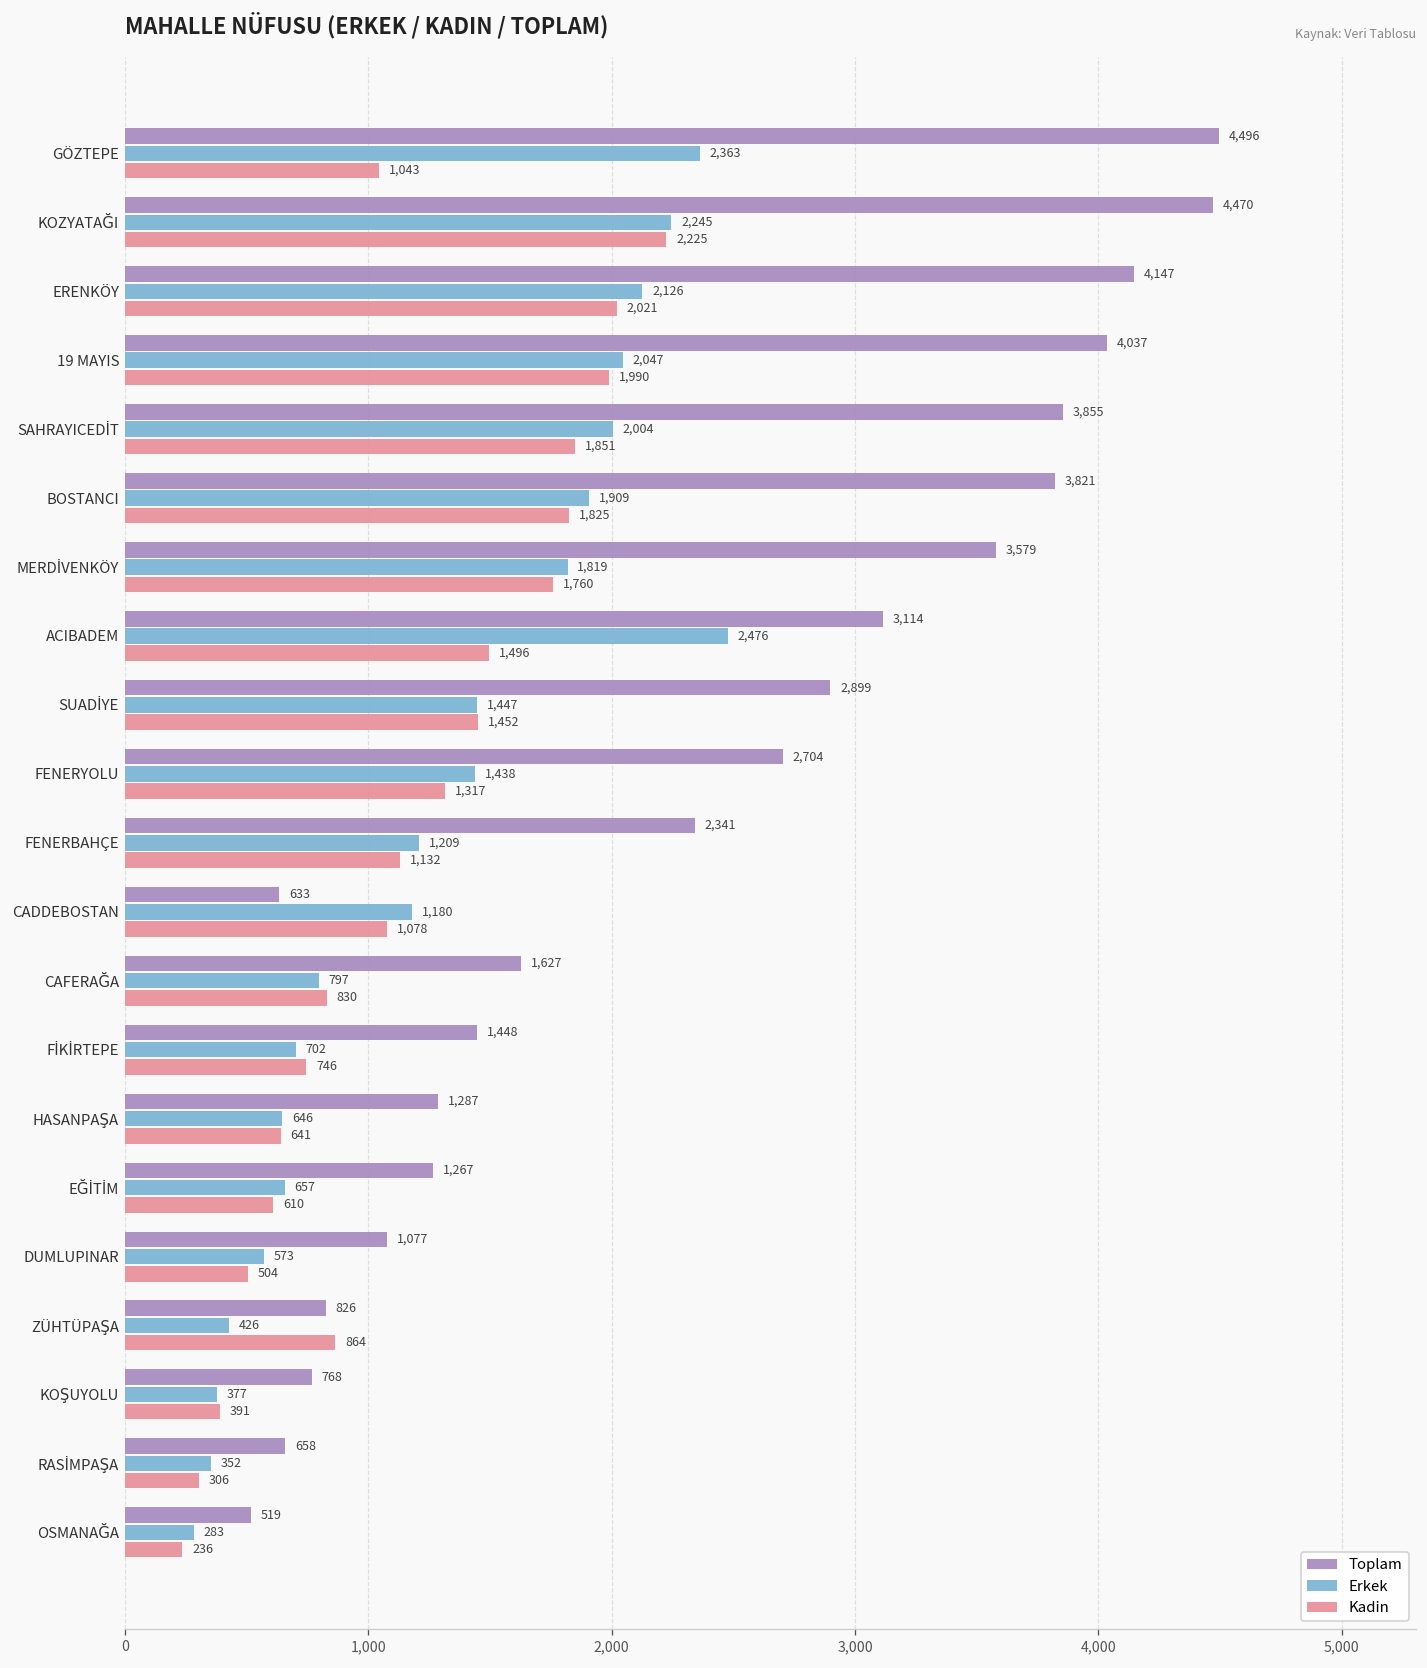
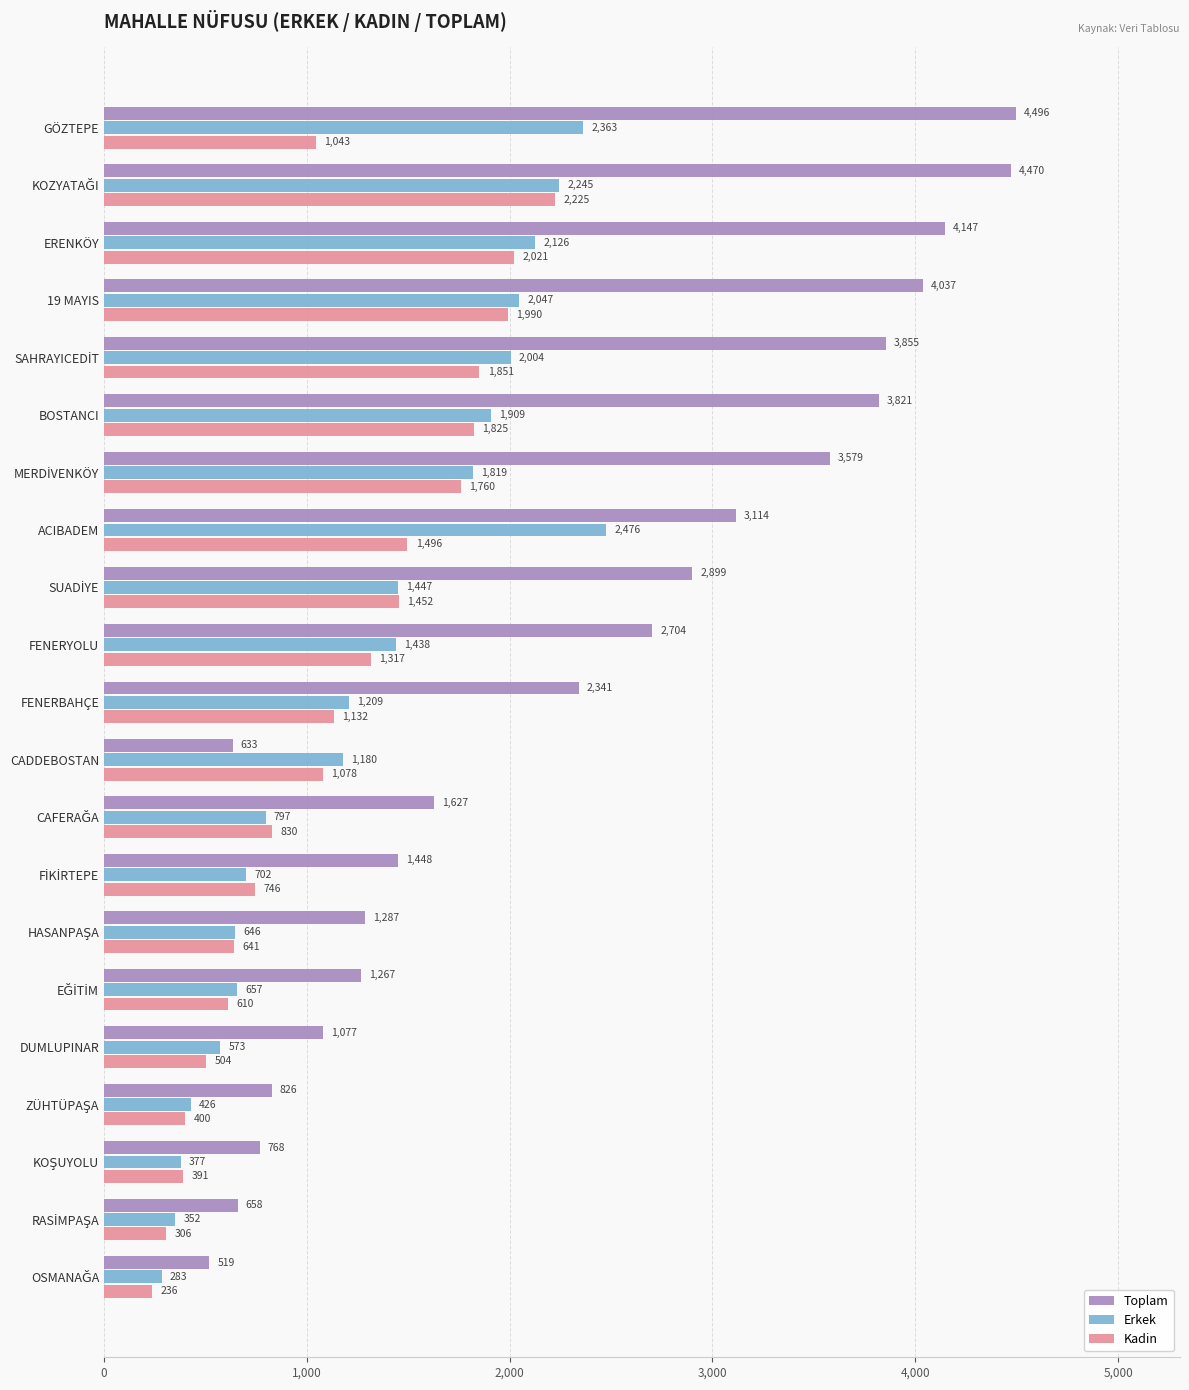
  {
    "Toplam": {
      "GÖZTEPE": "4,496",
      "KOZYATAĞI": "4,470",
      "ERENKÖY": "4,147",
      "19 MAYIS": "4,037",
      "SAHRAYICEDİT": "3,855",
      "BOSTANCI": "3,821",
      "MERDİVENKÖY": "3,579",
      "ACIBADEM": "3,114",
      "SUADİYE": "2,899",
      "FENERYOLU": "2,704",
      "FENERBAHÇE": "2,341",
      "CADDEBOSTAN": "633",
      "CAFERAĞA": "1,627",
      "FİKİRTEPE": "1,448",
      "HASANPAŞA": "1,287",
      "EĞİTİM": "1,267",
      "DUMLUPINAR": "1,077",
      "ZÜHTÜPAŞA": "826",
      "KOŞUYOLU": "768",
      "RASİMPAŞA": "658",
      "OSMANAĞA": "519"
    },
    "Erkek": {
      "GÖZTEPE": "2,363",
      "KOZYATAĞI": "2,245",
      "ERENKÖY": "2,126",
      "19 MAYIS": "2,047",
      "SAHRAYICEDİT": "2,004",
      "BOSTANCI": "1,909",
      "MERDİVENKÖY": "1,819",
      "ACIBADEM": "2,476",
      "SUADİYE": "1,447",
      "FENERYOLU": "1,438",
      "FENERBAHÇE": "1,209",
      "CADDEBOSTAN": "1,180",
      "CAFERAĞA": "797",
      "FİKİRTEPE": "702",
      "HASANPAŞA": "646",
      "EĞİTİM": "657",
      "DUMLUPINAR": "573",
      "ZÜHTÜPAŞA": "426",
      "KOŞUYOLU": "377",
      "RASİMPAŞA": "352",
      "OSMANAĞA": "283"
    },
    "Kadin": {
      "GÖZTEPE": "1,043",
      "KOZYATAĞI": "2,225",
      "ERENKÖY": "2,021",
      "19 MAYIS": "1,990",
      "SAHRAYICEDİT": "1,851",
      "BOSTANCI": "1,825",
      "MERDİVENKÖY": "1,760",
      "ACIBADEM": "1,496",
      "SUADİYE": "1,452",
      "FENERYOLU": "1,317",
      "FENERBAHÇE": "1,132",
      "CADDEBOSTAN": "1,078",
      "CAFERAĞA": "830",
      "FİKİRTEPE": "746",
      "HASANPAŞA": "641",
      "EĞİTİM": "610",
      "DUMLUPINAR": "504",
-     "ZÜHTÜPAŞA": "864",
+     "ZÜHTÜPAŞA": "400",
      "KOŞUYOLU": "391",
      "RASİMPAŞA": "306",
      "OSMANAĞA": "236"
    }
  }
